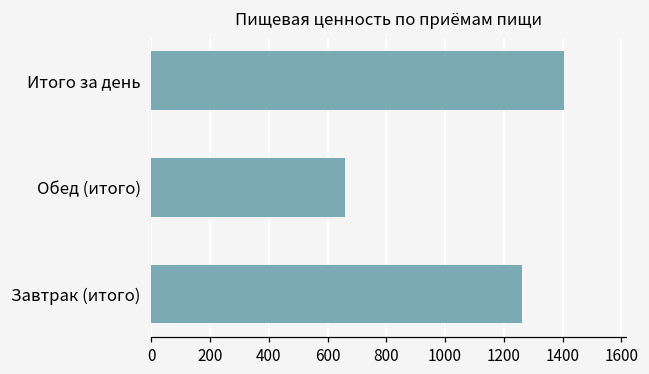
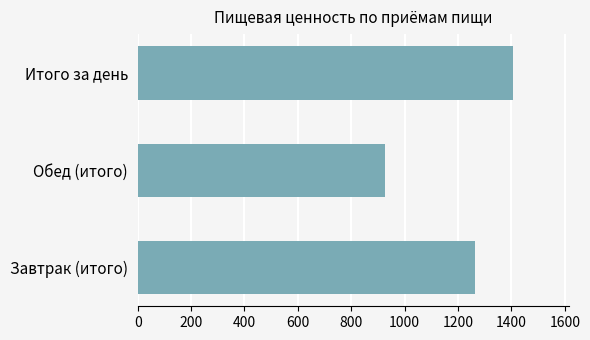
  {
    "Итого за день": 1400,
-   "Обед (итого)": 660,
+   "Обед (итого)": 930,
    "Завтрак (итого)": 1260
  }
